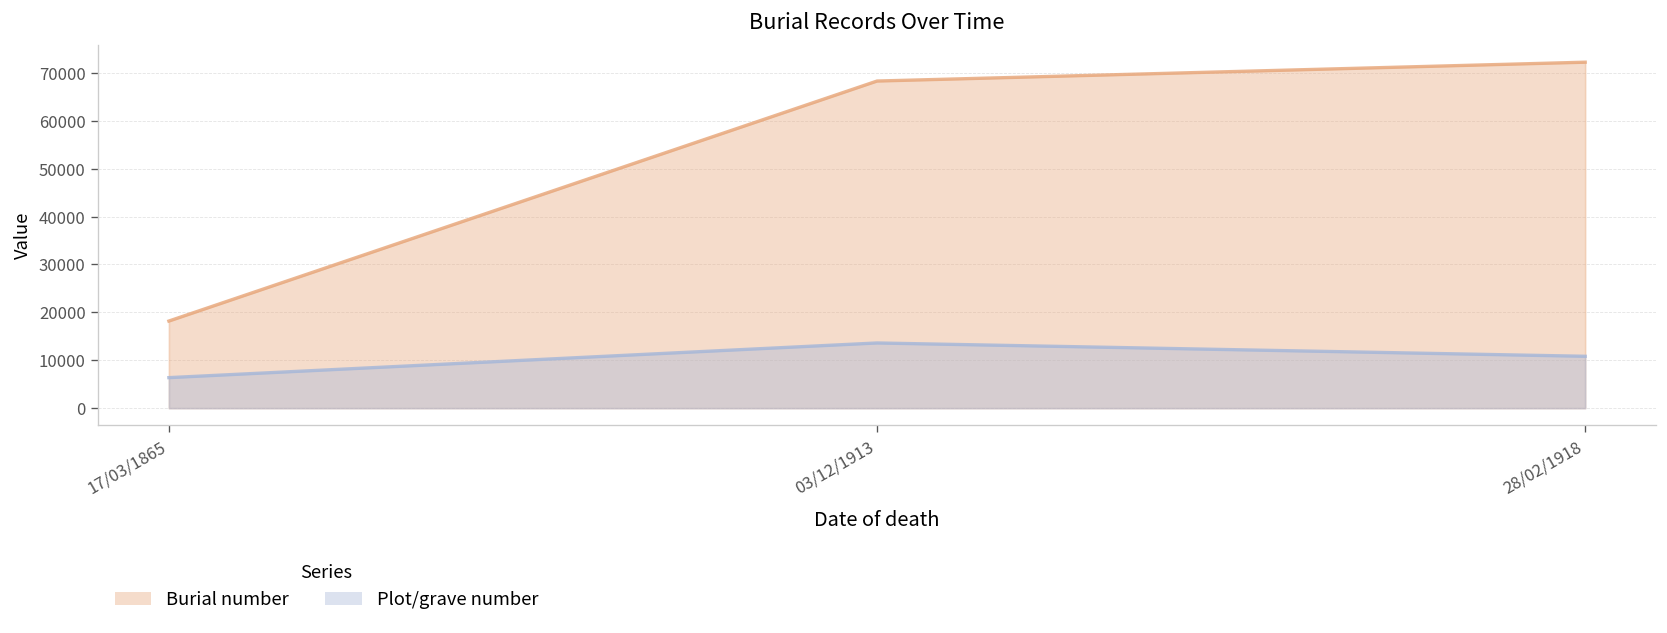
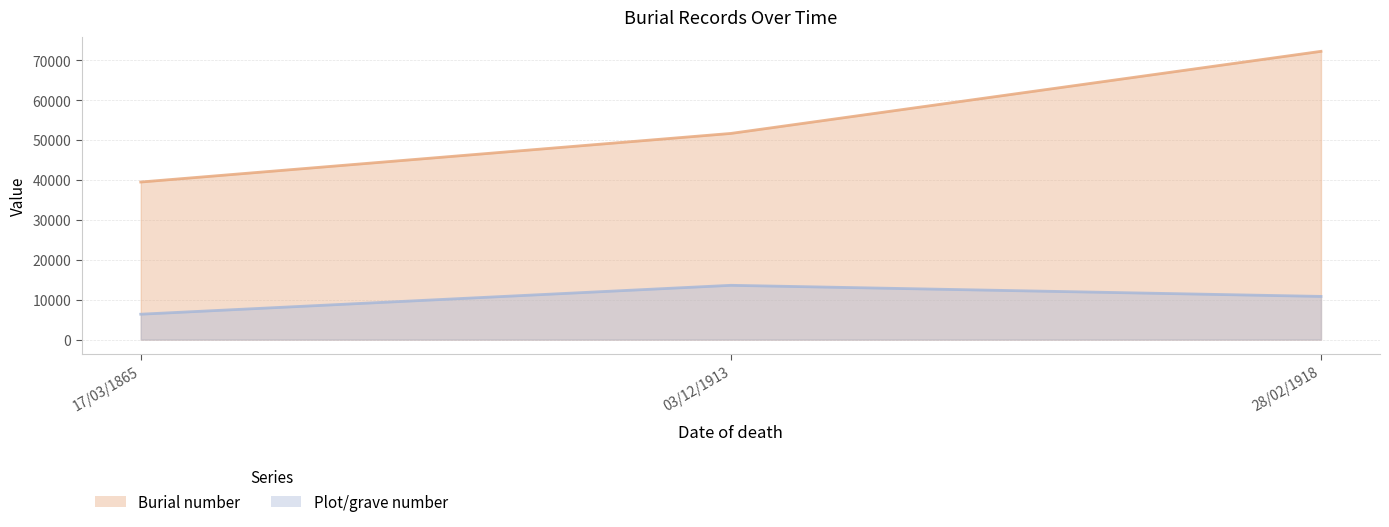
  {
    "Burial number": {
-     "17/03/1865": 18000,
-     "03/12/1913": 68000,
+     "17/03/1865": 39000,
+     "03/12/1913": 52000,
      "28/02/1918": 72000
    },
    "Plot/grave number": {
      "17/03/1865": 6000,
      "03/12/1913": 14000,
      "28/02/1918": 11000
    }
  }
